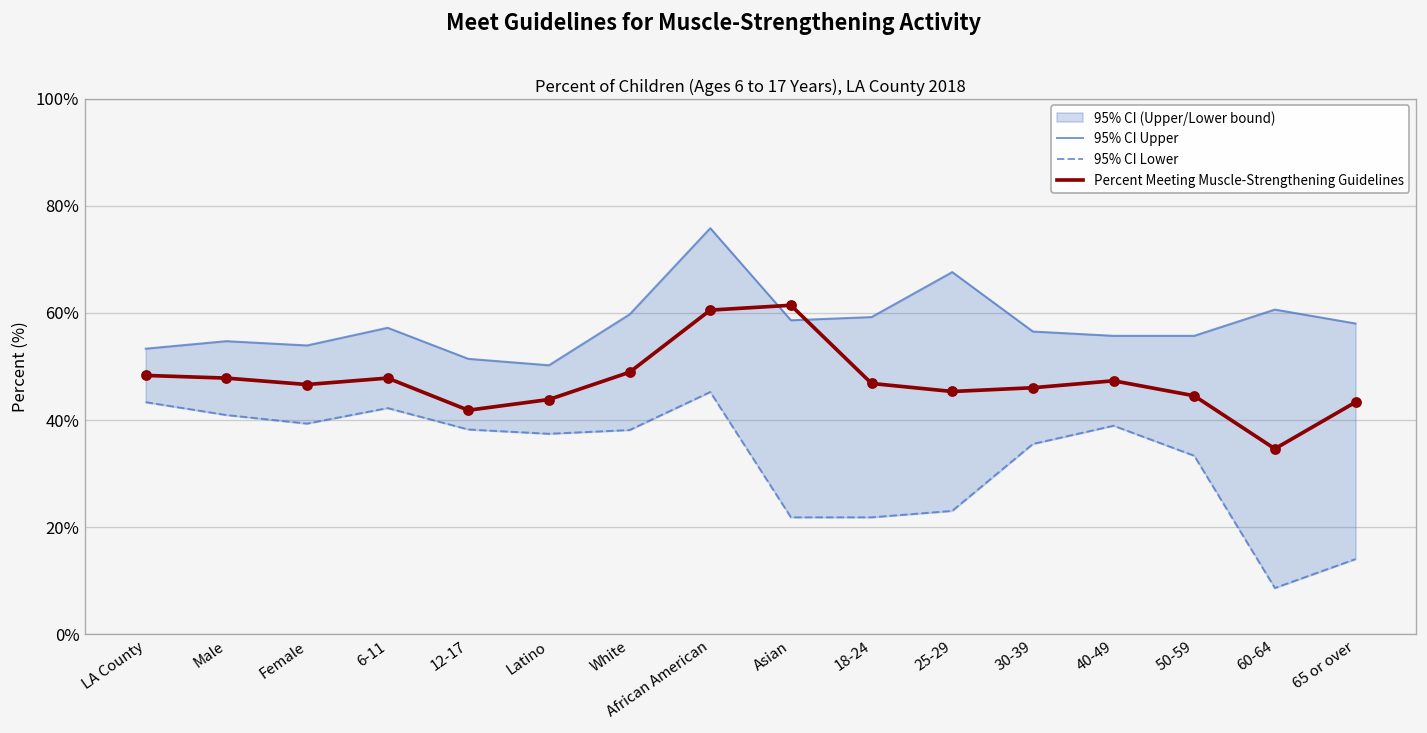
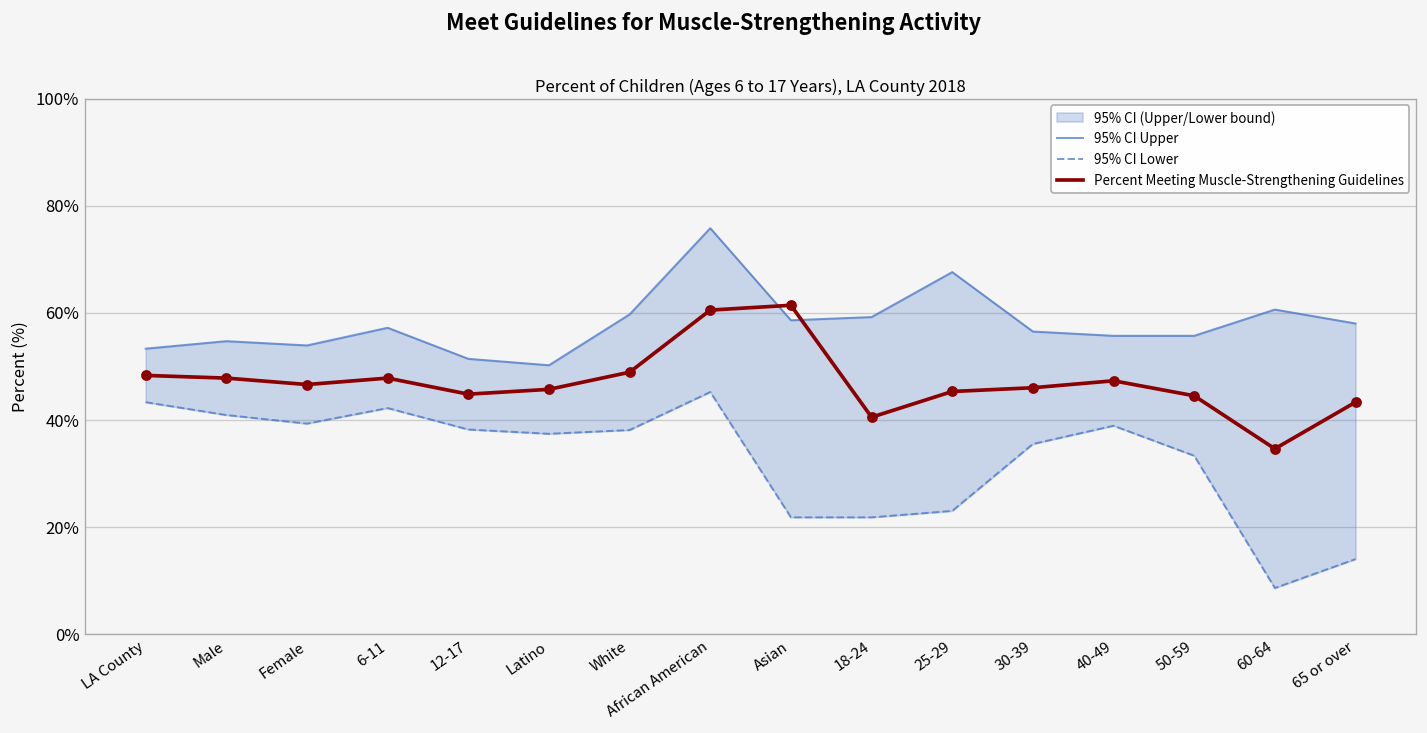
  {
    "Percent Meeting Muscle-Strengthening Guidelines": {
      "LA County": "48%",
      "Male": "48%",
      "Female": "47%",
      "6-11": "48%",
-     "12-17": "42%",
-     "Latino": "44%",
+     "12-17": "45%",
+     "Latino": "46%",
      "White": "49%",
      "African American": "61%",
      "Asian": "61%",
-     "18-24": "47%",
+     "18-24": "41%",
      "25-29": "45%",
      "30-39": "46%",
      "40-49": "47%",
      "50-59": "45%",
      "60-64": "35%",
      "65 or over": "43%"
    }
  }
